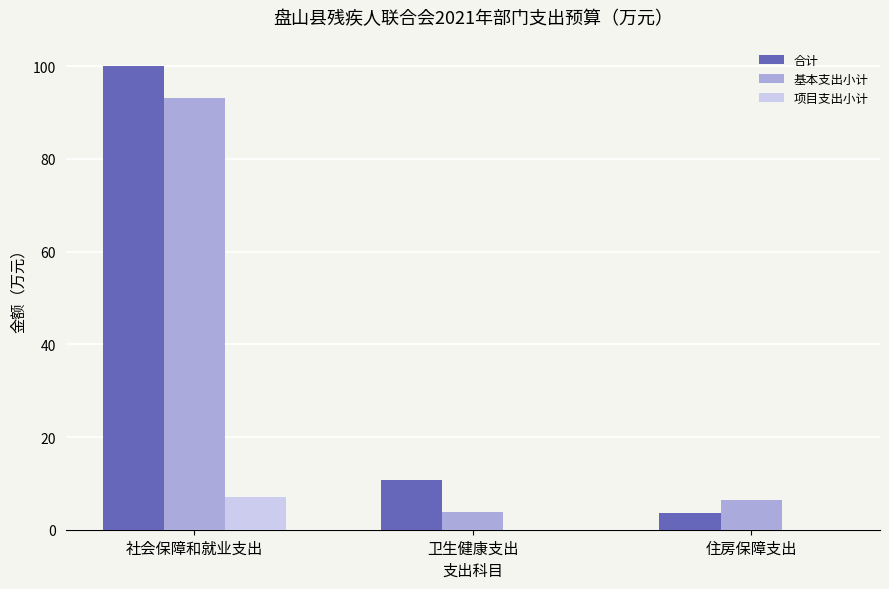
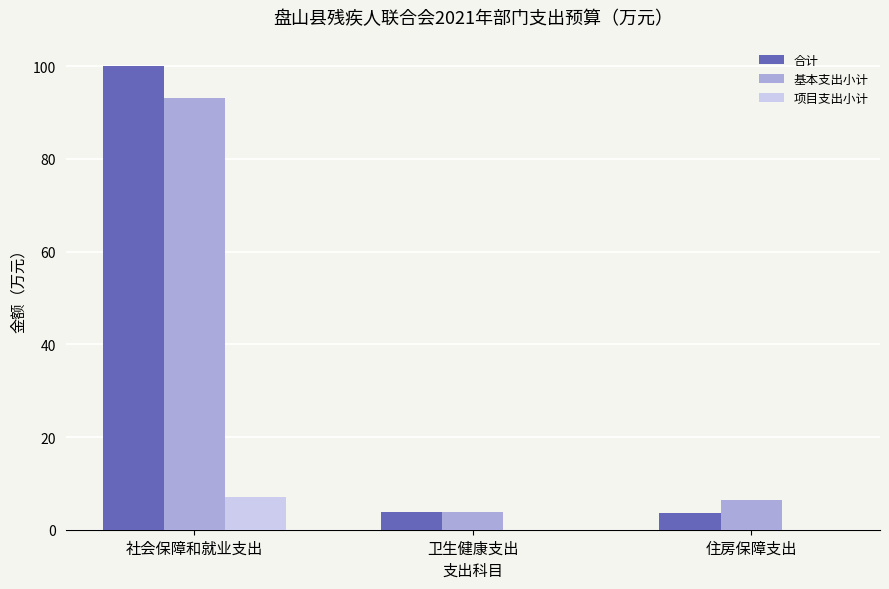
  {
    "合计": {
      "社会保障和就业支出": 100,
-     "卫生健康支出": 11,
+     "卫生健康支出": 4,
      "住房保障支出": 4
    }
  }
